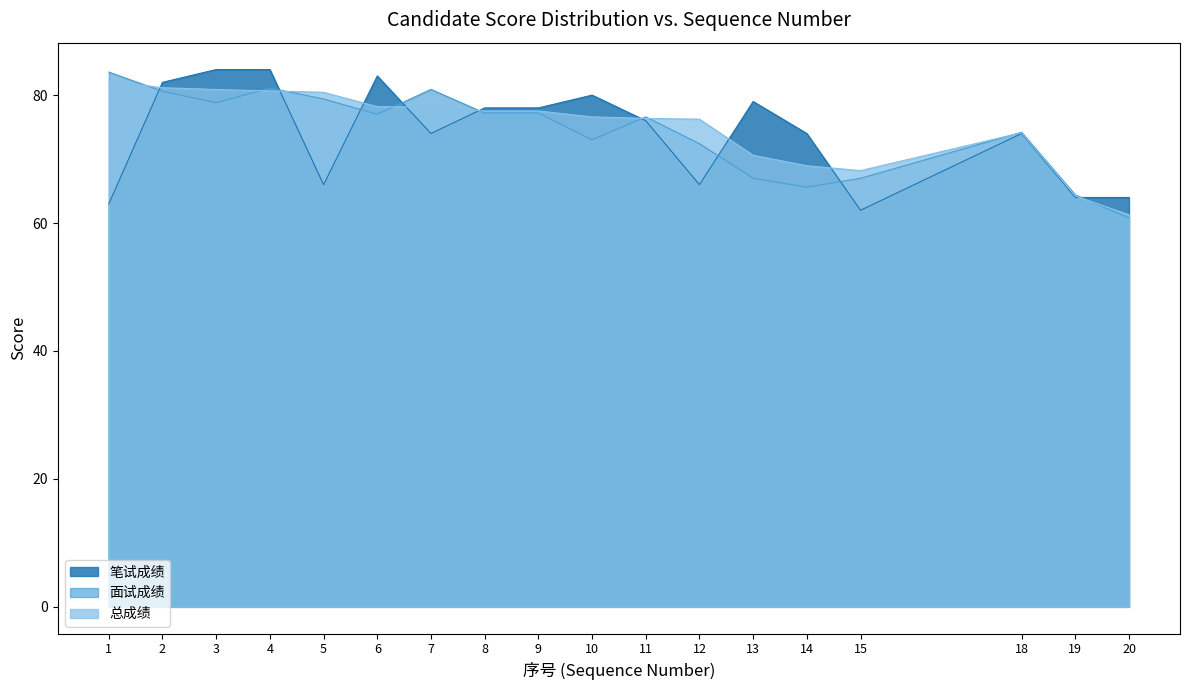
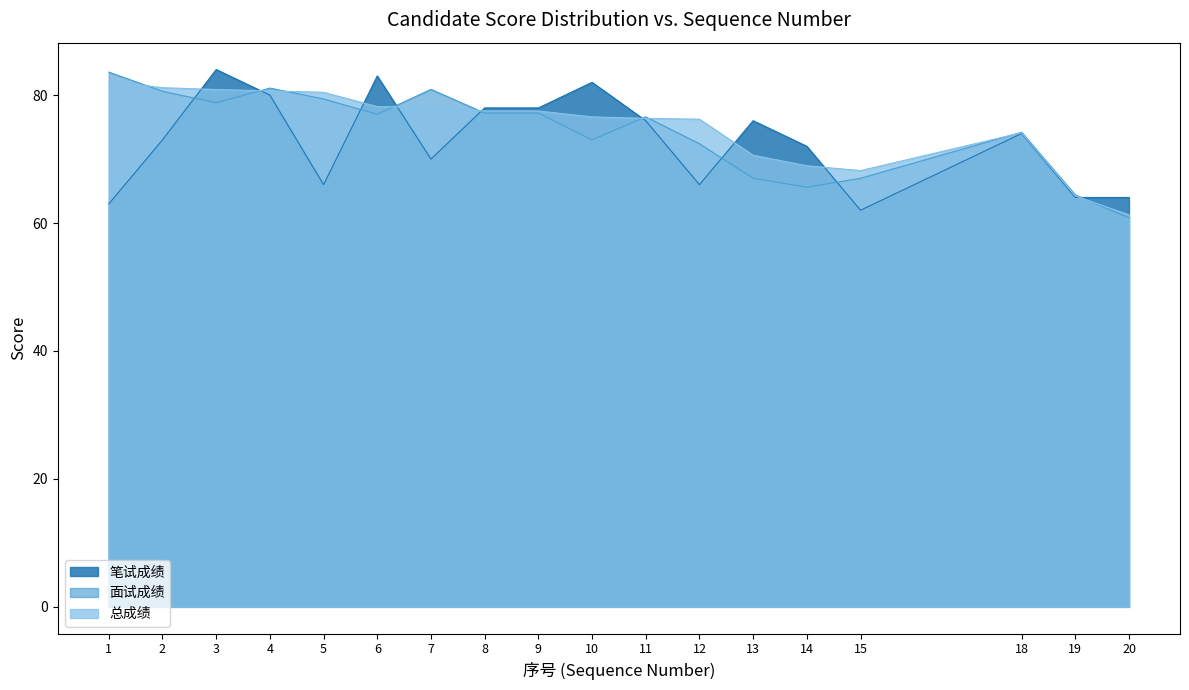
  {
    "笔试成绩": {
      "1": 63,
-     "2": 82,
+     "2": 73,
      "3": 84,
-     "4": 84,
+     "4": 80,
      "5": 66,
      "6": 83,
-     "7": 74,
+     "7": 70,
      "8": 78,
      "9": 78,
-     "10": 80,
+     "10": 82,
      "12": 66,
-     "13": 79,
-     "14": 74,
+     "13": 76,
+     "14": 72,
      "15": 62,
      "20": 64
    }
  }
